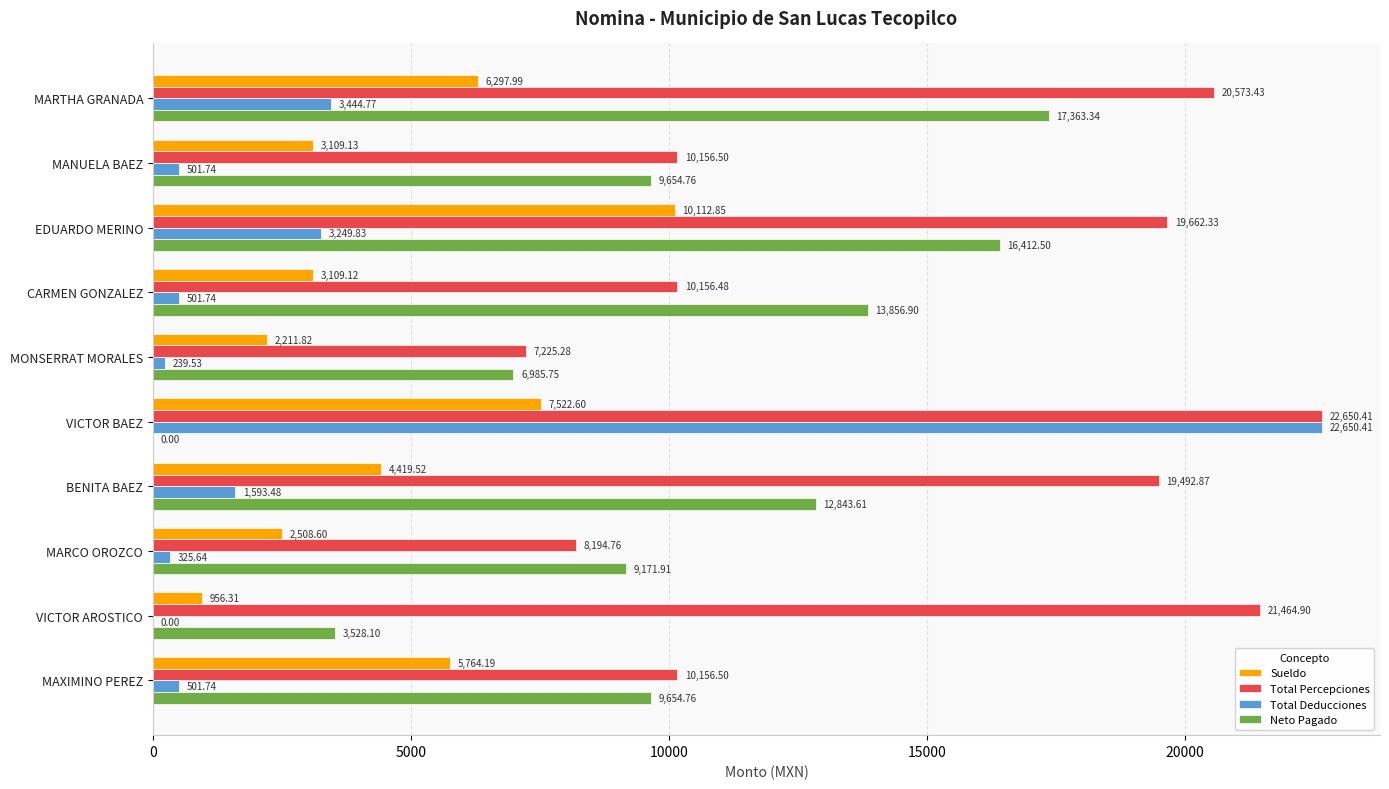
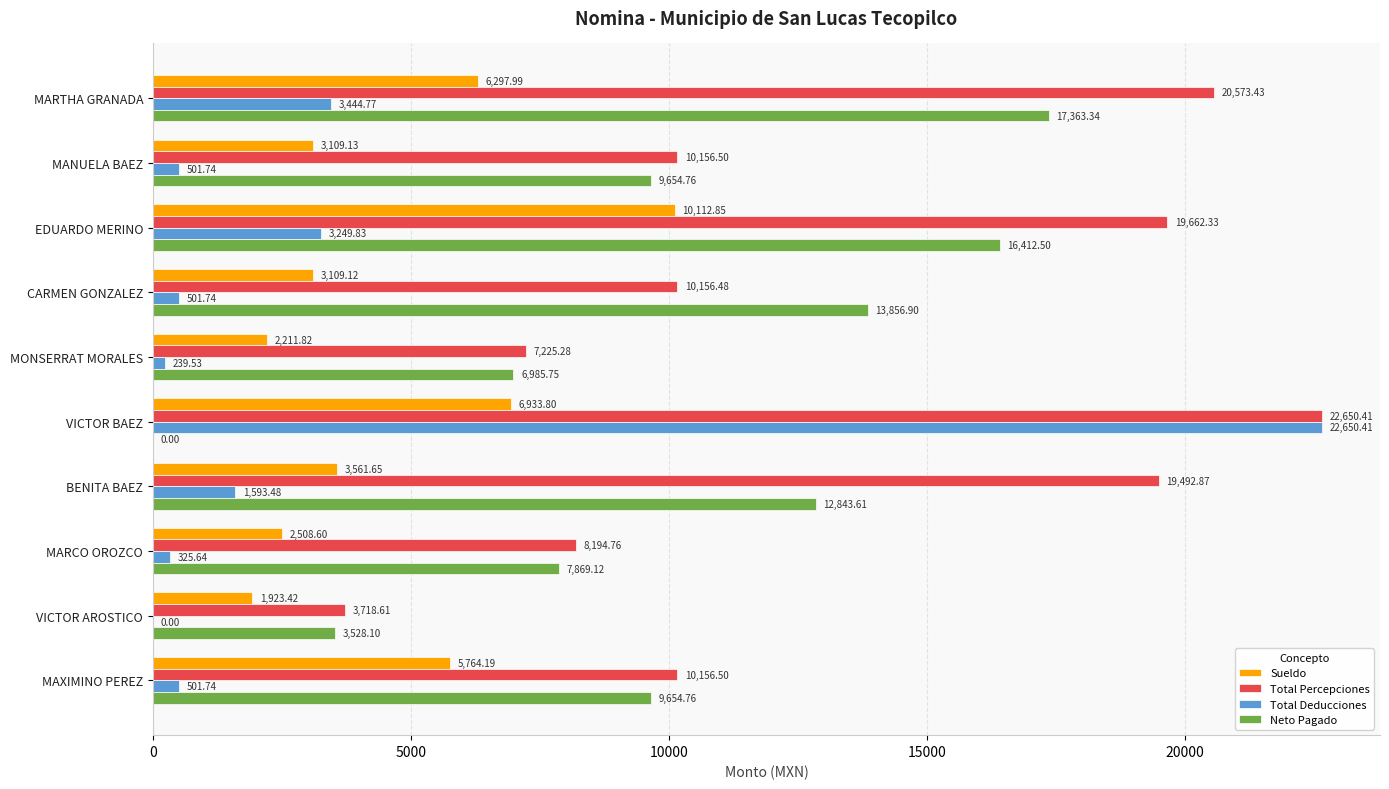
  {
    "Sueldo": {
      "MARTHA GRANADA": "6,297.99",
      "MANUELA BAEZ": "3,109.13",
      "EDUARDO MERINO": "10,112.85",
      "CARMEN GONZALEZ": "3,109.12",
      "MONSERRAT MORALES": "2,211.82",
-     "VICTOR BAEZ": "7,522.60",
-     "BENITA BAEZ": "4,419.52",
+     "VICTOR BAEZ": "6,933.80",
+     "BENITA BAEZ": "3,561.65",
      "MARCO OROZCO": "2,508.60",
-     "VICTOR AROSTICO": "956.31",
+     "VICTOR AROSTICO": "1,923.42",
      "MAXIMINO PEREZ": "5,764.19"
    },
    "Total Percepciones": {
      "MARTHA GRANADA": "20,573.43",
      "MANUELA BAEZ": "10,156.50",
      "EDUARDO MERINO": "19,662.33",
      "CARMEN GONZALEZ": "10,156.48",
      "MONSERRAT MORALES": "7,225.28",
      "VICTOR BAEZ": "22,650.41",
      "BENITA BAEZ": "19,492.87",
      "MARCO OROZCO": "8,194.76",
-     "VICTOR AROSTICO": "21,464.90",
+     "VICTOR AROSTICO": "3,718.61",
      "MAXIMINO PEREZ": "10,156.50"
    },
    "Total Deducciones": {
      "MARTHA GRANADA": "3,444.77",
      "MANUELA BAEZ": "501.74",
      "EDUARDO MERINO": "3,249.83",
      "CARMEN GONZALEZ": "501.74",
      "MONSERRAT MORALES": "239.53",
      "VICTOR BAEZ": "22,650.41",
      "BENITA BAEZ": "1,593.48",
      "MARCO OROZCO": "325.64",
      "VICTOR AROSTICO": "0.00",
      "MAXIMINO PEREZ": "501.74"
    },
    "Neto Pagado": {
      "MARTHA GRANADA": "17,363.34",
      "MANUELA BAEZ": "9,654.76",
      "EDUARDO MERINO": "16,412.50",
      "CARMEN GONZALEZ": "13,856.90",
      "MONSERRAT MORALES": "6,985.75",
      "VICTOR BAEZ": "0.00",
      "BENITA BAEZ": "12,843.61",
-     "MARCO OROZCO": "9,171.91",
+     "MARCO OROZCO": "7,869.12",
      "VICTOR AROSTICO": "3,528.10",
      "MAXIMINO PEREZ": "9,654.76"
    }
  }
